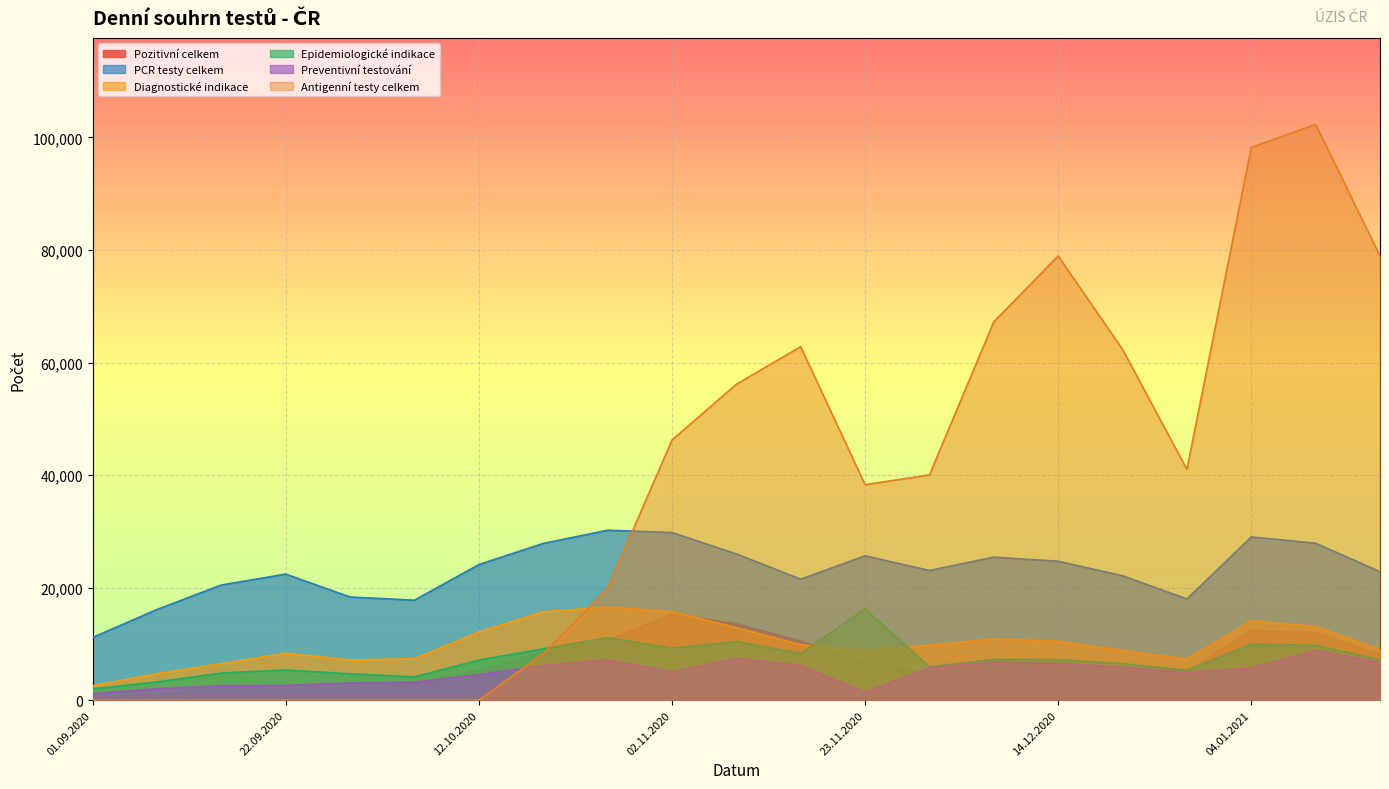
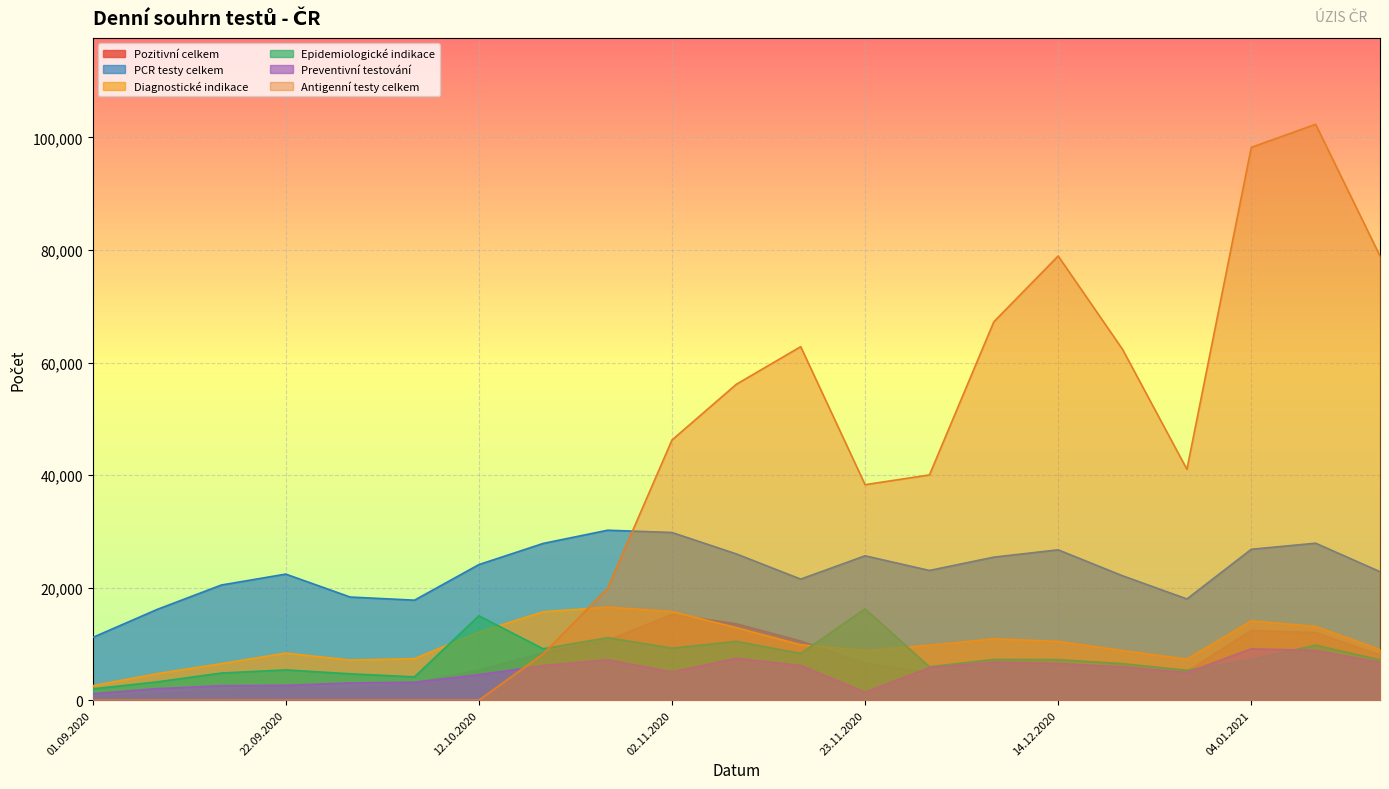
  {
    "PCR testy celkem": {
      "01.09.2020": "11,000",
      "22.09.2020": "22,000",
      "12.10.2020": "24,000",
      "02.11.2020": "30,000",
      "23.11.2020": "26,000",
-     "14.12.2020": "25,000",
-     "04.01.2021": "29,000"
+     "14.12.2020": "27,000",
+     "04.01.2021": "27,000"
    },
    "Epidemiologické indikace": {
      "01.09.2020": "2,000",
      "22.09.2020": "5,000",
-     "12.10.2020": "7,000",
+     "12.10.2020": "15,000",
      "02.11.2020": "9,000",
      "23.11.2020": "16,000",
      "14.12.2020": "7,000",
-     "04.01.2021": "10,000"
+     "04.01.2021": "7,000"
    },
    "Preventivní testování": {
      "01.09.2020": "1,000",
      "12.10.2020": "5,000",
      "02.11.2020": "5,000",
      "23.11.2020": "1,000",
-     "04.01.2021": "6,000"
+     "04.01.2021": "9,000"
    }
  }
